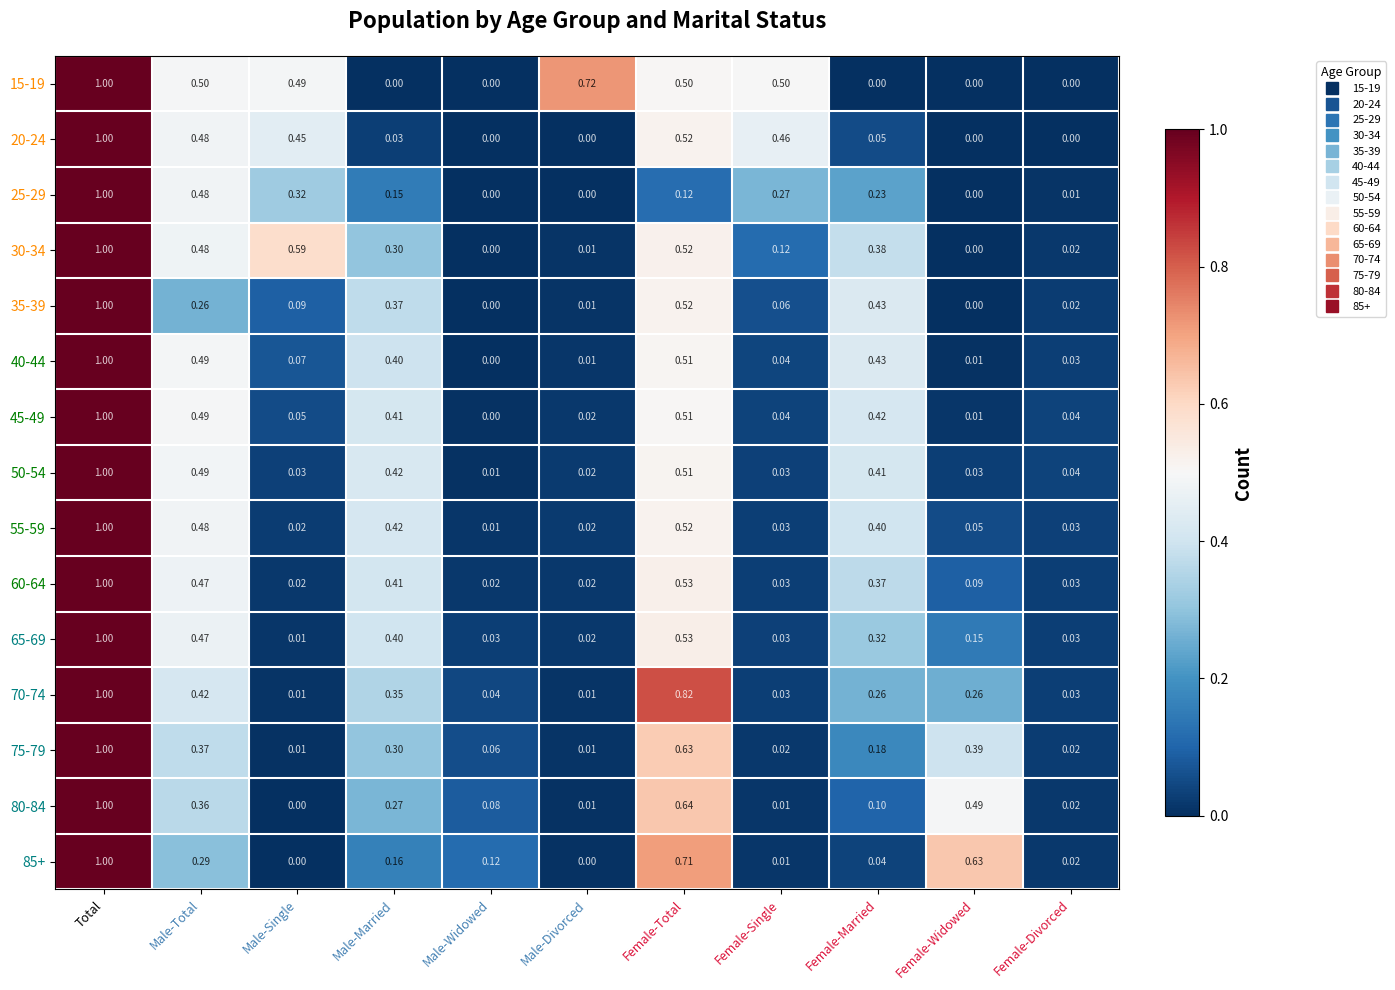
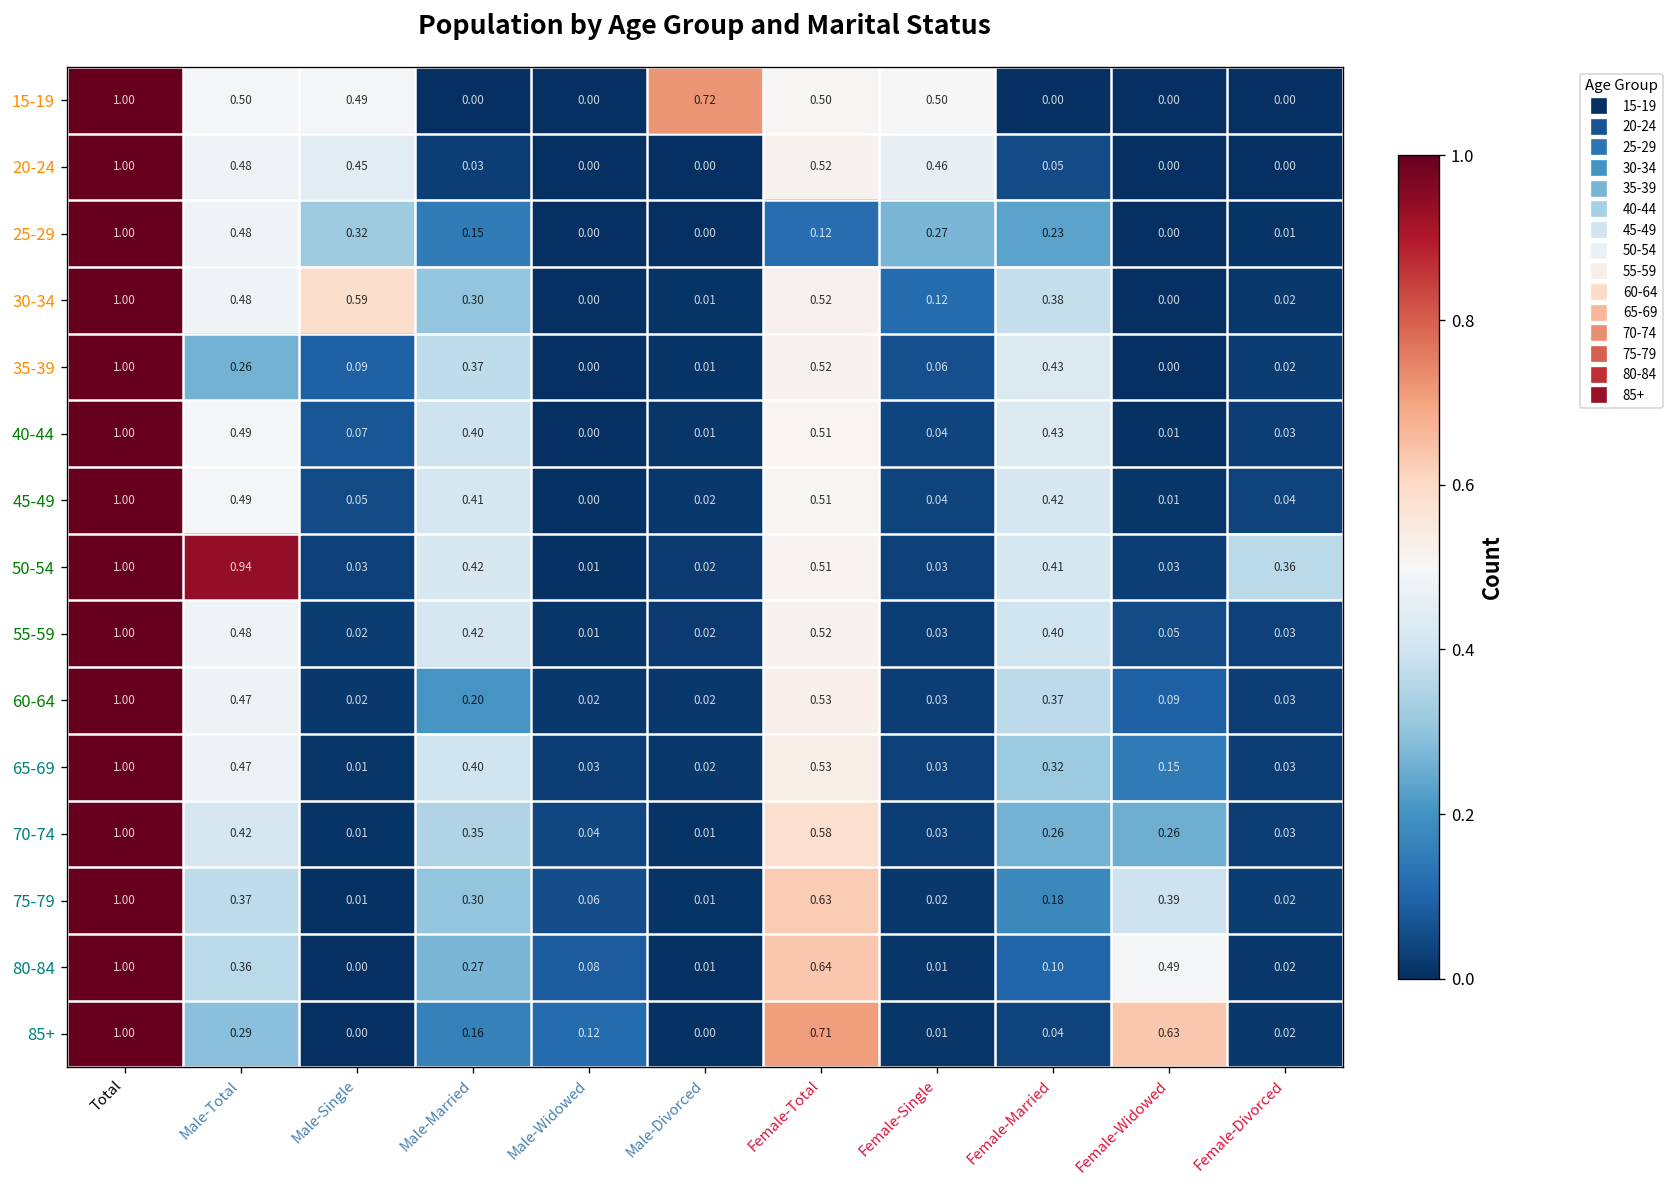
  {
    "15-19": {
      "Total": 1.00,
      "Male-Total": 0.50,
      "Male-Single": 0.49,
      "Male-Married": 0.00,
      "Male-Widowed": 0.00,
      "Male-Divorced": 0.72,
      "Female-Total": 0.50,
      "Female-Single": 0.50,
      "Female-Married": 0.00,
      "Female-Widowed": 0.00,
      "Female-Divorced": 0.00
    },
    "20-24": {
      "Total": 1.00,
      "Male-Total": 0.48,
      "Male-Single": 0.45,
      "Male-Married": 0.03,
      "Male-Widowed": 0.00,
      "Male-Divorced": 0.00,
      "Female-Total": 0.52,
      "Female-Single": 0.46,
      "Female-Married": 0.05,
      "Female-Widowed": 0.00,
      "Female-Divorced": 0.00
    },
    "25-29": {
      "Total": 1.00,
      "Male-Total": 0.48,
      "Male-Single": 0.32,
      "Male-Married": 0.15,
      "Male-Widowed": 0.00,
      "Male-Divorced": 0.00,
      "Female-Total": 0.12,
      "Female-Single": 0.27,
      "Female-Married": 0.23,
      "Female-Widowed": 0.00,
      "Female-Divorced": 0.01
    },
    "30-34": {
      "Total": 1.00,
      "Male-Total": 0.48,
      "Male-Single": 0.59,
      "Male-Married": 0.30,
      "Male-Widowed": 0.00,
      "Male-Divorced": 0.01,
      "Female-Total": 0.52,
      "Female-Single": 0.12,
      "Female-Married": 0.38,
      "Female-Widowed": 0.00,
      "Female-Divorced": 0.02
    },
    "35-39": {
      "Total": 1.00,
      "Male-Total": 0.26,
      "Male-Single": 0.09,
      "Male-Married": 0.37,
      "Male-Widowed": 0.00,
      "Male-Divorced": 0.01,
      "Female-Total": 0.52,
      "Female-Single": 0.06,
      "Female-Married": 0.43,
      "Female-Widowed": 0.00,
      "Female-Divorced": 0.02
    },
    "40-44": {
      "Total": 1.00,
      "Male-Total": 0.49,
      "Male-Single": 0.07,
      "Male-Married": 0.40,
      "Male-Widowed": 0.00,
      "Male-Divorced": 0.01,
      "Female-Total": 0.51,
      "Female-Single": 0.04,
      "Female-Married": 0.43,
      "Female-Widowed": 0.01,
      "Female-Divorced": 0.03
    },
    "45-49": {
      "Total": 1.00,
      "Male-Total": 0.49,
      "Male-Single": 0.05,
      "Male-Married": 0.41,
      "Male-Widowed": 0.00,
      "Male-Divorced": 0.02,
      "Female-Total": 0.51,
      "Female-Single": 0.04,
      "Female-Married": 0.42,
      "Female-Widowed": 0.01,
      "Female-Divorced": 0.04
    },
    "50-54": {
      "Total": 1.00,
-     "Male-Total": 0.49,
+     "Male-Total": 0.94,
      "Male-Single": 0.03,
      "Male-Married": 0.42,
      "Male-Widowed": 0.01,
      "Male-Divorced": 0.02,
      "Female-Total": 0.51,
      "Female-Single": 0.03,
      "Female-Married": 0.41,
      "Female-Widowed": 0.03,
-     "Female-Divorced": 0.04
+     "Female-Divorced": 0.36
    },
    "55-59": {
      "Total": 1.00,
      "Male-Total": 0.48,
      "Male-Single": 0.02,
      "Male-Married": 0.42,
      "Male-Widowed": 0.01,
      "Male-Divorced": 0.02,
      "Female-Total": 0.52,
      "Female-Single": 0.03,
      "Female-Married": 0.40,
      "Female-Widowed": 0.05,
      "Female-Divorced": 0.03
    },
    "60-64": {
      "Total": 1.00,
      "Male-Total": 0.47,
      "Male-Single": 0.02,
-     "Male-Married": 0.41,
+     "Male-Married": 0.20,
      "Male-Widowed": 0.02,
      "Male-Divorced": 0.02,
      "Female-Total": 0.53,
      "Female-Single": 0.03,
      "Female-Married": 0.37,
      "Female-Widowed": 0.09,
      "Female-Divorced": 0.03
    },
    "65-69": {
      "Total": 1.00,
      "Male-Total": 0.47,
      "Male-Single": 0.01,
      "Male-Married": 0.40,
      "Male-Widowed": 0.03,
      "Male-Divorced": 0.02,
      "Female-Total": 0.53,
      "Female-Single": 0.03,
      "Female-Married": 0.32,
      "Female-Widowed": 0.15,
      "Female-Divorced": 0.03
    },
    "70-74": {
      "Total": 1.00,
      "Male-Total": 0.42,
      "Male-Single": 0.01,
      "Male-Married": 0.35,
      "Male-Widowed": 0.04,
      "Male-Divorced": 0.01,
-     "Female-Total": 0.82,
+     "Female-Total": 0.58,
      "Female-Single": 0.03,
      "Female-Married": 0.26,
      "Female-Widowed": 0.26,
      "Female-Divorced": 0.03
    },
    "75-79": {
      "Total": 1.00,
      "Male-Total": 0.37,
      "Male-Single": 0.01,
      "Male-Married": 0.30,
      "Male-Widowed": 0.06,
      "Male-Divorced": 0.01,
      "Female-Total": 0.63,
      "Female-Single": 0.02,
      "Female-Married": 0.18,
      "Female-Widowed": 0.39,
      "Female-Divorced": 0.02
    },
    "80-84": {
      "Total": 1.00,
      "Male-Total": 0.36,
      "Male-Single": 0.00,
      "Male-Married": 0.27,
      "Male-Widowed": 0.08,
      "Male-Divorced": 0.01,
      "Female-Total": 0.64,
      "Female-Single": 0.01,
      "Female-Married": 0.10,
      "Female-Widowed": 0.49,
      "Female-Divorced": 0.02
    },
    "85+": {
      "Total": 1.00,
      "Male-Total": 0.29,
      "Male-Single": 0.00,
      "Male-Married": 0.16,
      "Male-Widowed": 0.12,
      "Male-Divorced": 0.00,
      "Female-Total": 0.71,
      "Female-Single": 0.01,
      "Female-Married": 0.04,
      "Female-Widowed": 0.63,
      "Female-Divorced": 0.02
    }
  }
